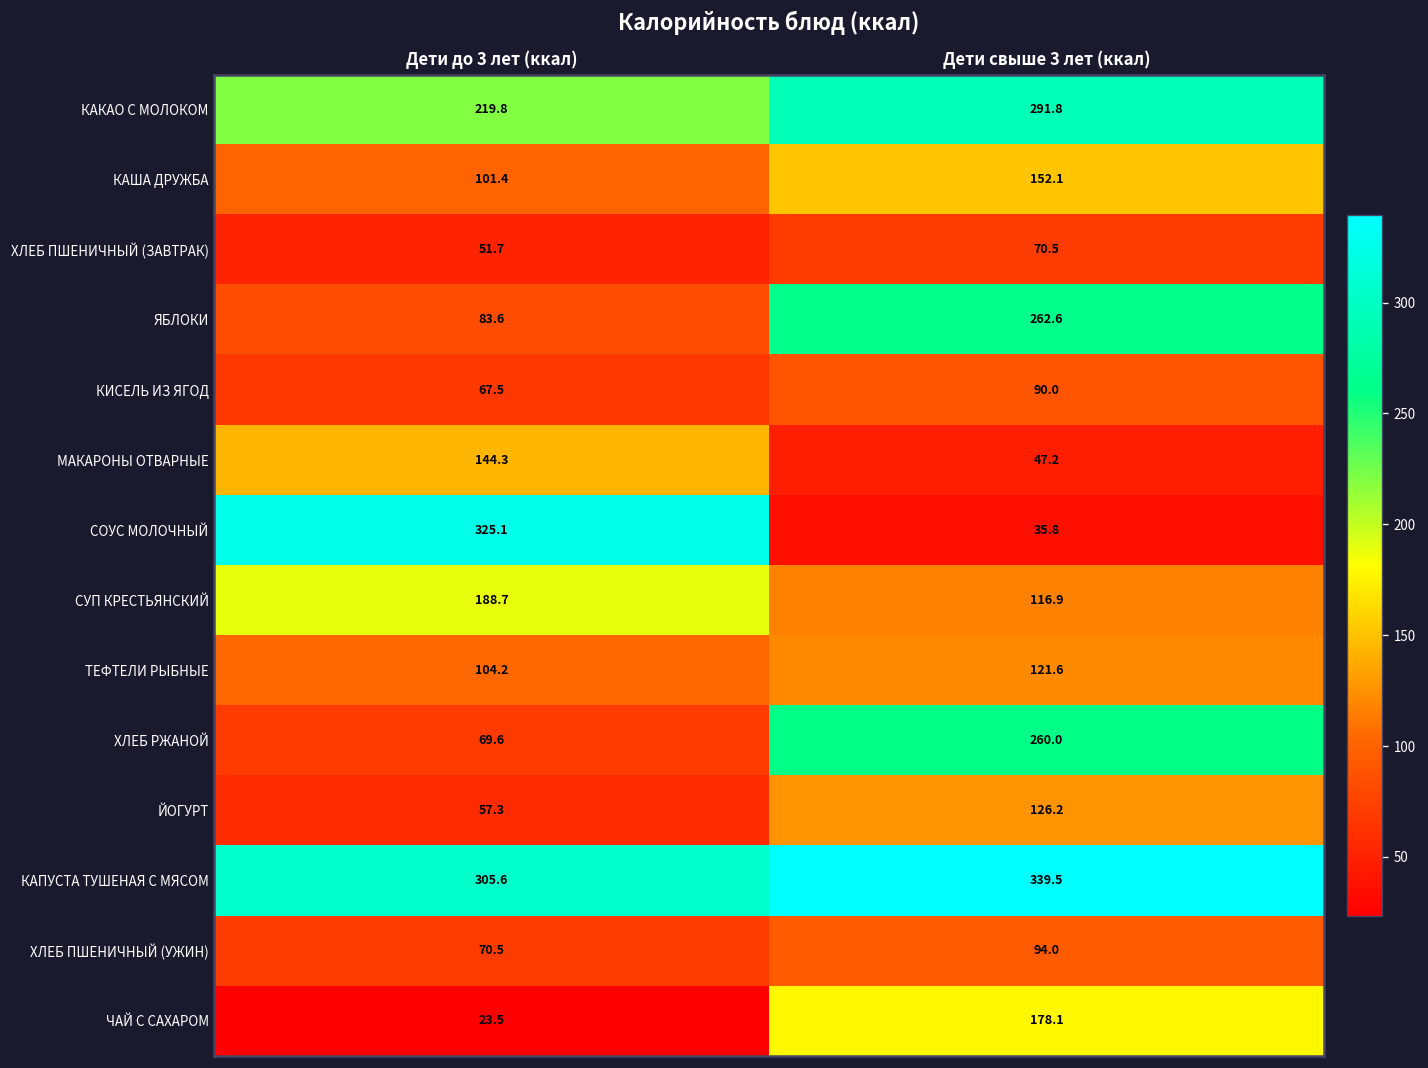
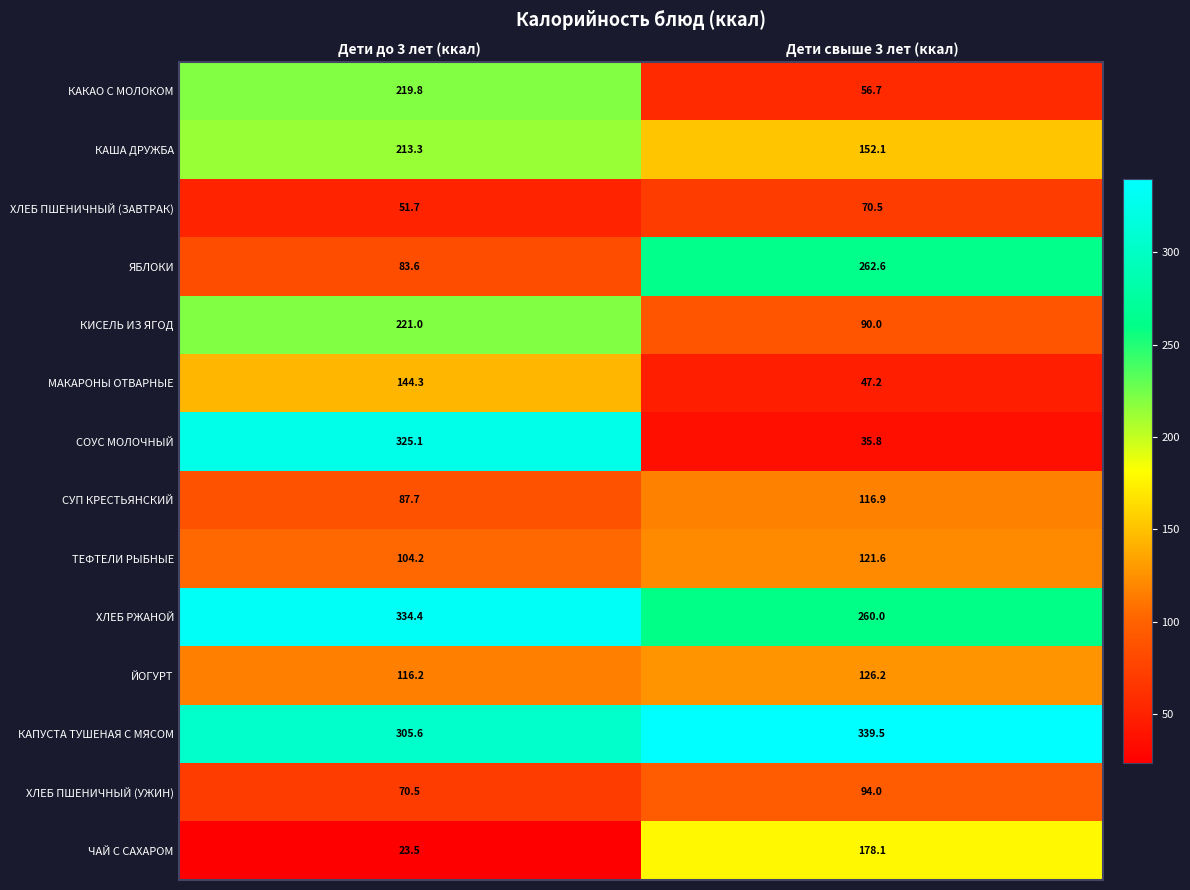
  {
    "КАКАО С МОЛОКОМ": {
      "Дети до 3 лет (ккал)": 219.8,
-     "Дети свыше 3 лет (ккал)": 291.8
+     "Дети свыше 3 лет (ккал)": 56.7
    },
    "КАША ДРУЖБА": {
-     "Дети до 3 лет (ккал)": 101.4,
+     "Дети до 3 лет (ккал)": 213.3,
      "Дети свыше 3 лет (ккал)": 152.1
    },
    "ХЛЕБ ПШЕНИЧНЫЙ (ЗАВТРАК)": {
      "Дети до 3 лет (ккал)": 51.7,
      "Дети свыше 3 лет (ккал)": 70.5
    },
    "ЯБЛОКИ": {
      "Дети до 3 лет (ккал)": 83.6,
      "Дети свыше 3 лет (ккал)": 262.6
    },
    "КИСЕЛЬ ИЗ ЯГОД": {
-     "Дети до 3 лет (ккал)": 67.5,
+     "Дети до 3 лет (ккал)": 221.0,
      "Дети свыше 3 лет (ккал)": 90.0
    },
    "МАКАРОНЫ ОТВАРНЫЕ": {
      "Дети до 3 лет (ккал)": 144.3,
      "Дети свыше 3 лет (ккал)": 47.2
    },
    "СОУС МОЛОЧНЫЙ": {
      "Дети до 3 лет (ккал)": 325.1,
      "Дети свыше 3 лет (ккал)": 35.8
    },
    "СУП КРЕСТЬЯНСКИЙ": {
-     "Дети до 3 лет (ккал)": 188.7,
+     "Дети до 3 лет (ккал)": 87.7,
      "Дети свыше 3 лет (ккал)": 116.9
    },
    "ТЕФТЕЛИ РЫБНЫЕ": {
      "Дети до 3 лет (ккал)": 104.2,
      "Дети свыше 3 лет (ккал)": 121.6
    },
    "ХЛЕБ РЖАНОЙ": {
-     "Дети до 3 лет (ккал)": 69.6,
+     "Дети до 3 лет (ккал)": 334.4,
      "Дети свыше 3 лет (ккал)": 260.0
    },
    "ЙОГУРТ": {
-     "Дети до 3 лет (ккал)": 57.3,
+     "Дети до 3 лет (ккал)": 116.2,
      "Дети свыше 3 лет (ккал)": 126.2
    },
    "КАПУСТА ТУШЕНАЯ С МЯСОМ": {
      "Дети до 3 лет (ккал)": 305.6,
      "Дети свыше 3 лет (ккал)": 339.5
    },
    "ХЛЕБ ПШЕНИЧНЫЙ (УЖИН)": {
      "Дети до 3 лет (ккал)": 70.5,
      "Дети свыше 3 лет (ккал)": 94.0
    },
    "ЧАЙ С САХАРОМ": {
      "Дети до 3 лет (ккал)": 23.5,
      "Дети свыше 3 лет (ккал)": 178.1
    }
  }
